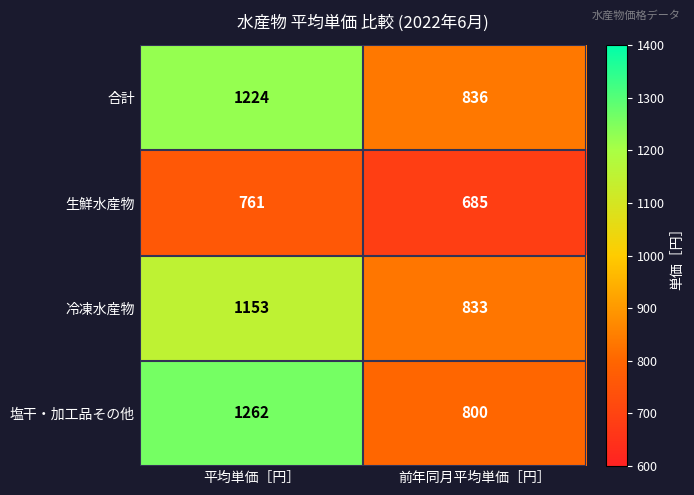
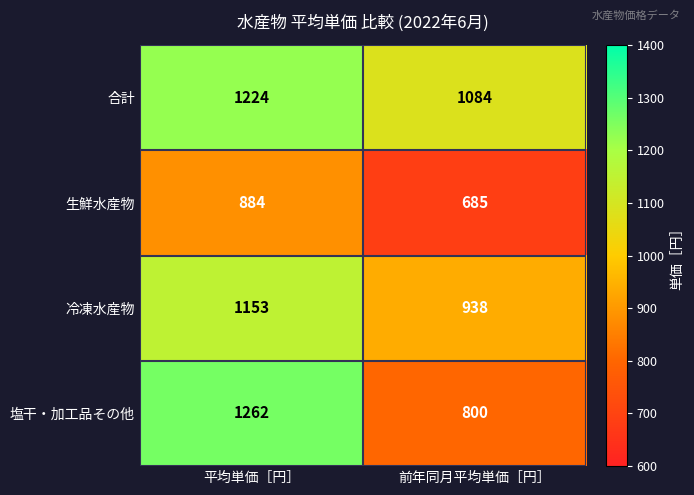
  {
    "合計": {
      "平均単価［円］": 1224,
-     "前年同月平均単価［円］": 836
+     "前年同月平均単価［円］": 1084
    },
    "生鮮水産物": {
-     "平均単価［円］": 761,
+     "平均単価［円］": 884,
      "前年同月平均単価［円］": 685
    },
    "冷凍水産物": {
      "平均単価［円］": 1153,
-     "前年同月平均単価［円］": 833
+     "前年同月平均単価［円］": 938
    },
    "塩干・加工品その他": {
      "平均単価［円］": 1262,
      "前年同月平均単価［円］": 800
    }
  }
